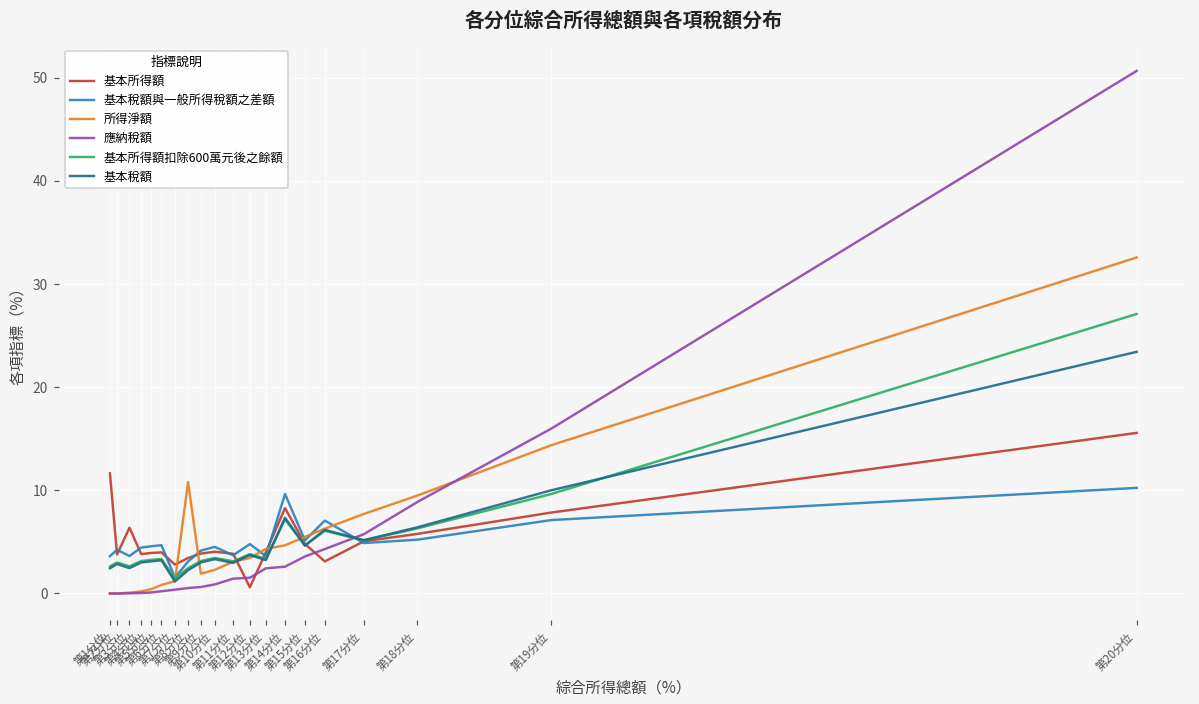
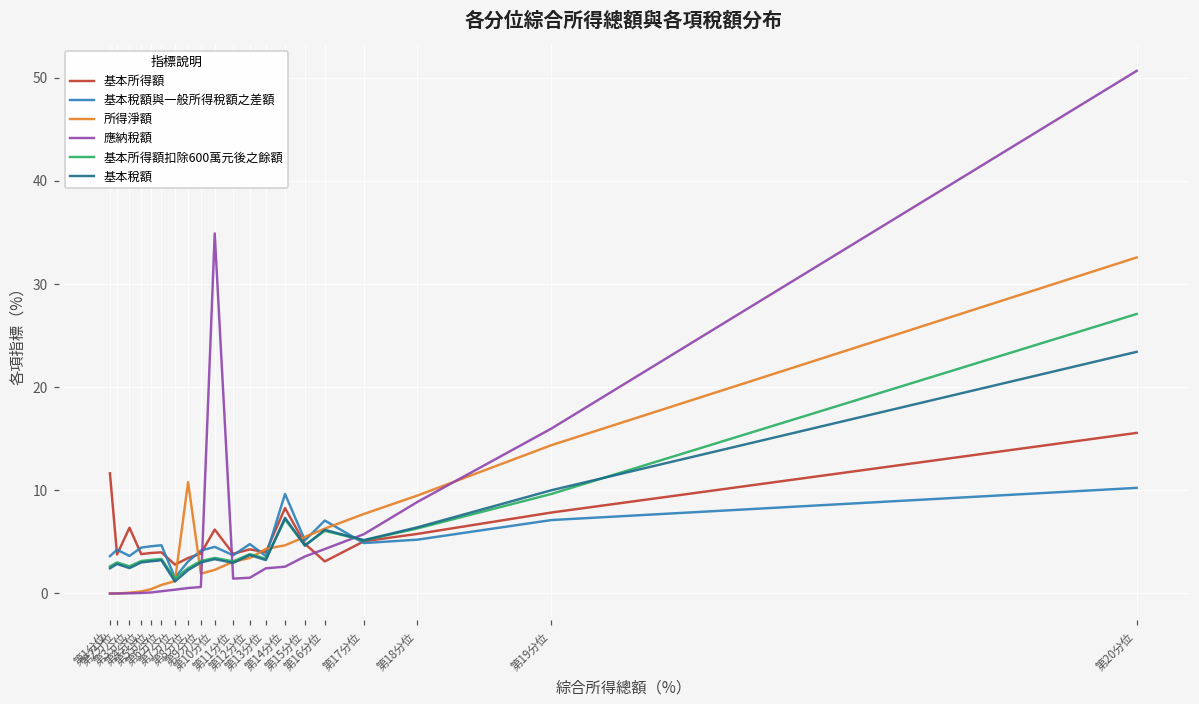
  {
    "基本所得額": {
      "第1分位": 12,
      "第2分位": 4,
      "第3分位": 6,
      "第4分位": 4,
      "第5分位": 4,
      "第6分位": 4,
      "第7分位": 3,
      "第8分位": 3,
      "第9分位": 4,
-     "第10分位": 4,
-     "第12分位": 1,
+     "第10分位": 6,
+     "第12分位": 4,
      "第13分位": 4,
      "第14分位": 8,
      "第16分位": 3,
      "第18分位": 6,
      "第19分位": 8,
      "第20分位": 16
    },
    "所得淨額": {
      "第5分位": 0,
      "第6分位": 1,
      "第8分位": 11,
      "第9分位": 2,
      "第10分位": 2,
      "第12分位": 3,
      "第13分位": 4,
      "第14分位": 5,
      "第15分位": 5,
      "第17分位": 8,
      "第18分位": 10,
      "第19分位": 14,
      "第20分位": 33
    },
    "應納稅額": {
      "第5分位": 0,
      "第6分位": 0,
      "第7分位": 0,
      "第8分位": 1,
      "第9分位": 1,
-     "第10分位": 1,
+     "第10分位": 35,
      "第11分位": 1,
      "第12分位": 2,
      "第13分位": 2,
      "第14分位": 3,
      "第15分位": 4,
      "第16分位": 4,
      "第17分位": 6,
      "第18分位": 9,
      "第19分位": 16,
      "第20分位": 51
    },
    "基本所得額扣除600萬元後之餘額": {
      "第19分位": 10,
      "第20分位": 27
    }
  }
